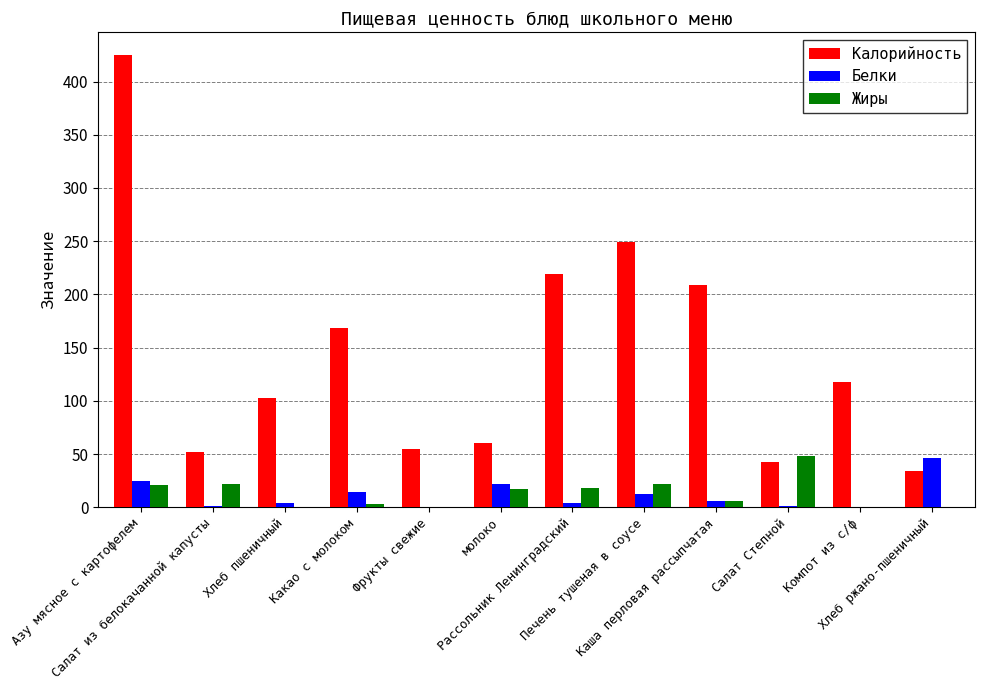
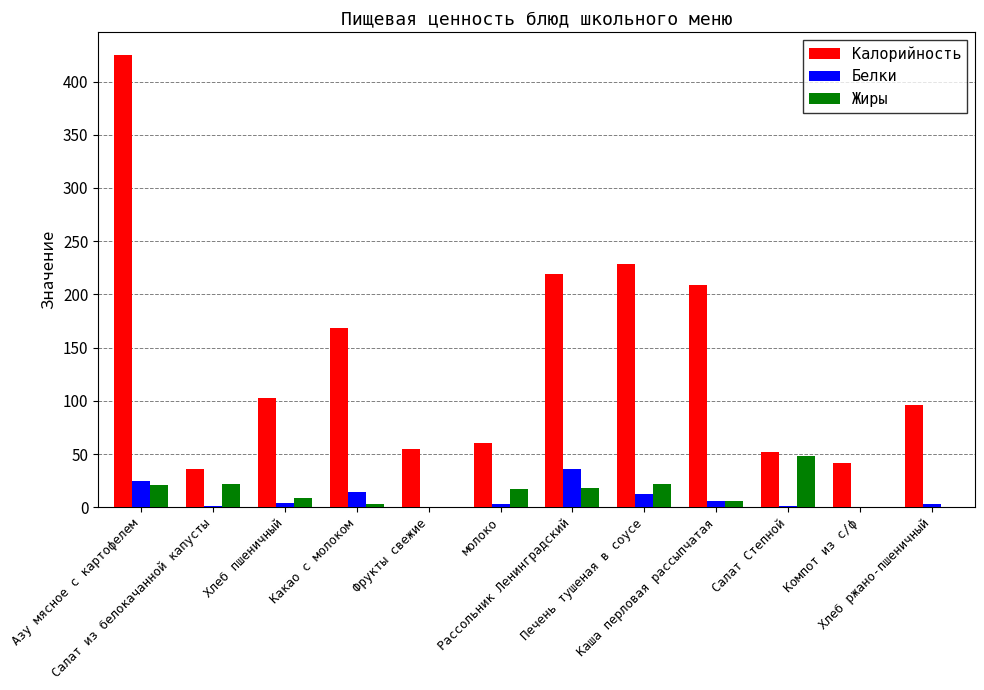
  {
    "Калорийность": {
      "Азу мясное с картофелем": 425,
-     "Салат из белокачанной капусты": 52,
+     "Салат из белокачанной капусты": 36,
      "Хлеб пшеничный": 103,
      "Какао с молоком": 168,
      "Фрукты свежие": 55,
      "молоко": 60,
      "Рассольник Ленинградский": 219,
-     "Печень тушеная в соусе": 249,
+     "Печень тушеная в соусе": 229,
      "Каша перловая рассыпчатая": 209,
-     "Салат Степной": 43,
-     "Компот из с/ф": 118,
-     "Хлеб ржано-пшеничный": 34
+     "Салат Степной": 52,
+     "Компот из с/ф": 42,
+     "Хлеб ржано-пшеничный": 97
    },
    "Белки": {
      "Азу мясное с картофелем": 25,
      "Хлеб пшеничный": 4,
      "Какао с молоком": 14,
-     "молоко": 22,
-     "Рассольник Ленинградский": 4,
+     "молоко": 3,
+     "Рассольник Ленинградский": 36,
      "Печень тушеная в соусе": 13,
      "Каша перловая рассыпчатая": 6,
-     "Хлеб ржано-пшеничный": 47
+     "Хлеб ржано-пшеничный": 4
    },
    "Жиры": {
      "Азу мясное с картофелем": 21,
      "Салат из белокачанной капусты": 22,
-     "Хлеб пшеничный": 1,
+     "Хлеб пшеничный": 8,
      "Какао с молоком": 3,
      "Фрукты свежие": 0,
      "молоко": 17,
      "Рассольник Ленинградский": 18,
      "Печень тушеная в соусе": 22,
      "Каша перловая рассыпчатая": 6,
      "Салат Степной": 48,
      "Компот из с/ф": 0
    }
  }
